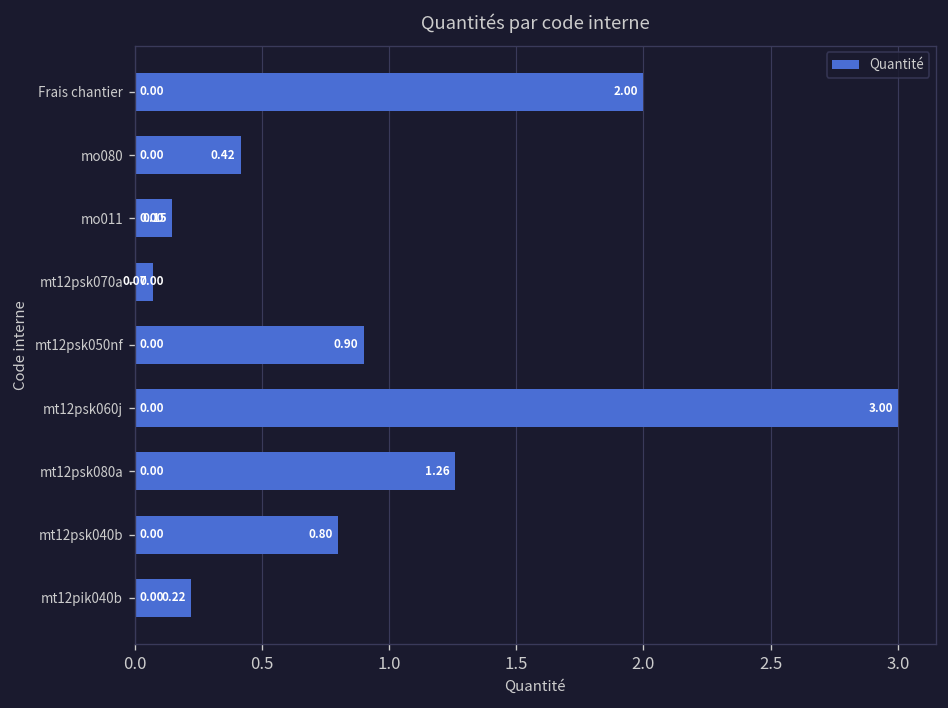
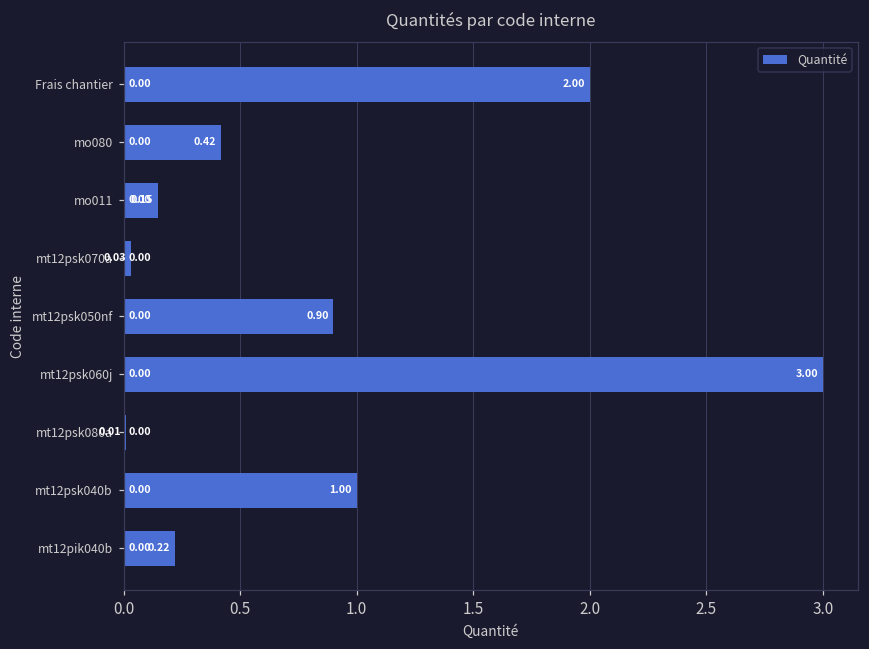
  {
    "Frais chantier": 2.00,
    "mo080": 0.42,
-   "mt12psk070a": 0.07,
+   "mt12psk070a": 0.03,
    "mt12psk050nf": 0.90,
    "mt12psk060j": 3.00,
-   "mt12psk080a": 1.26,
-   "mt12psk040b": 0.80,
+   "mt12psk080a": 0.01,
+   "mt12psk040b": 1.00,
    "mt12pik040b": 0.22
  }
